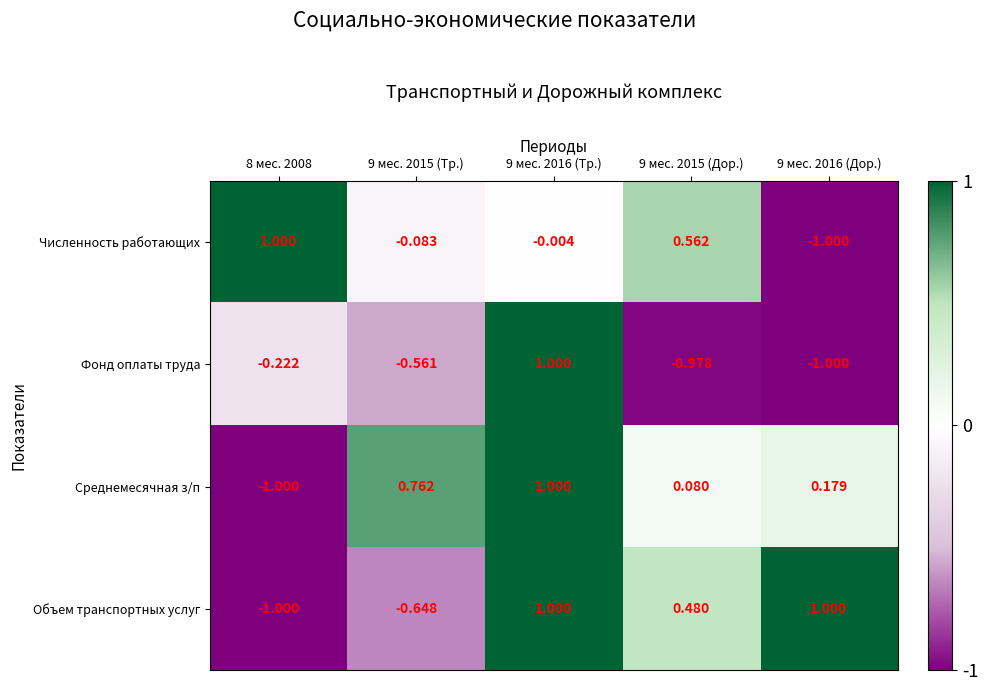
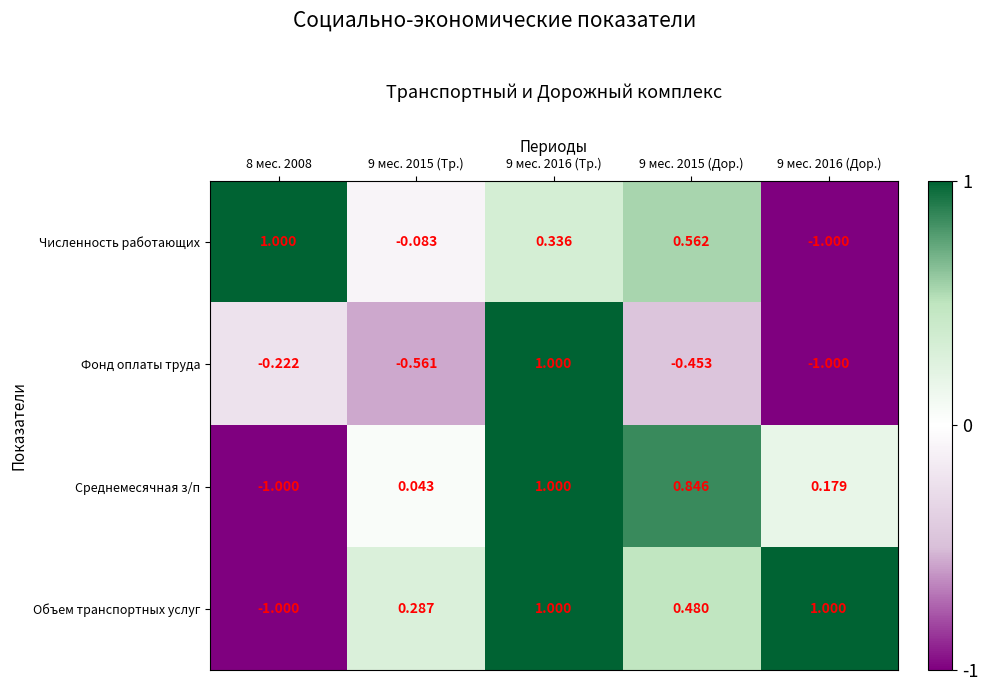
  {
    "Численность работающих": {
      "8 мес. 2008": 1.000,
      "9 мес. 2015 (Тр.)": -0.083,
-     "9 мес. 2016 (Тр.)": -0.004,
+     "9 мес. 2016 (Тр.)": 0.336,
      "9 мес. 2015 (Дор.)": 0.562,
      "9 мес. 2016 (Дор.)": -1.000
    },
    "Фонд оплаты труда": {
      "8 мес. 2008": -0.222,
      "9 мес. 2015 (Тр.)": -0.561,
      "9 мес. 2016 (Тр.)": 1.000,
-     "9 мес. 2015 (Дор.)": -0.978,
+     "9 мес. 2015 (Дор.)": -0.453,
      "9 мес. 2016 (Дор.)": -1.000
    },
    "Среднемесячная з/п": {
      "8 мес. 2008": -1.000,
-     "9 мес. 2015 (Тр.)": 0.762,
+     "9 мес. 2015 (Тр.)": 0.043,
      "9 мес. 2016 (Тр.)": 1.000,
-     "9 мес. 2015 (Дор.)": 0.080,
+     "9 мес. 2015 (Дор.)": 0.846,
      "9 мес. 2016 (Дор.)": 0.179
    },
    "Объем транспортных услуг": {
      "8 мес. 2008": -1.000,
-     "9 мес. 2015 (Тр.)": -0.648,
+     "9 мес. 2015 (Тр.)": 0.287,
      "9 мес. 2016 (Тр.)": 1.000,
      "9 мес. 2015 (Дор.)": 0.480,
      "9 мес. 2016 (Дор.)": 1.000
    }
  }
